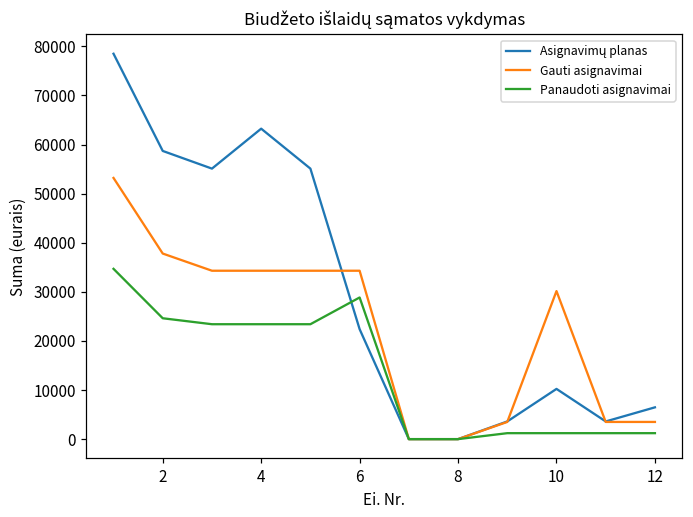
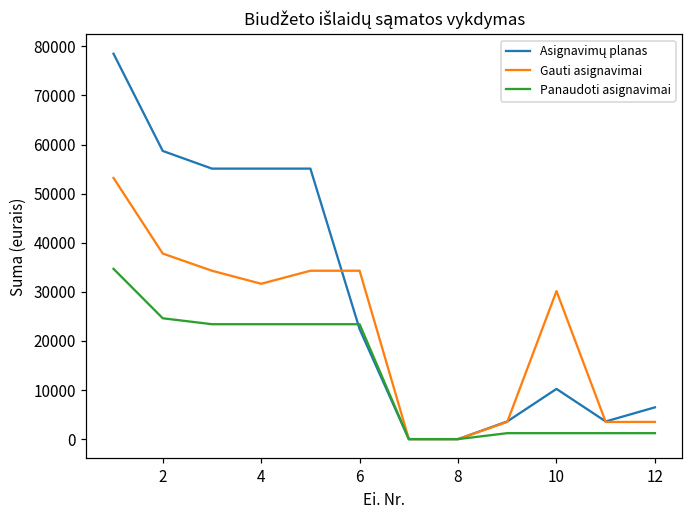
  {
    "Asignavimų planas": {
      "2": 59000,
-     "4": 63000,
+     "4": 55000,
      "6": 22000,
      "10": 10000,
      "12": 6000
    },
    "Gauti asignavimai": {
      "2": 38000,
-     "4": 34000,
+     "4": 32000,
      "6": 34000,
      "10": 30000,
      "12": 4000
    },
    "Panaudoti asignavimai": {
      "2": 25000,
      "4": 23000,
-     "6": 29000,
+     "6": 23000,
      "10": 1000,
      "12": 1000
    }
  }
